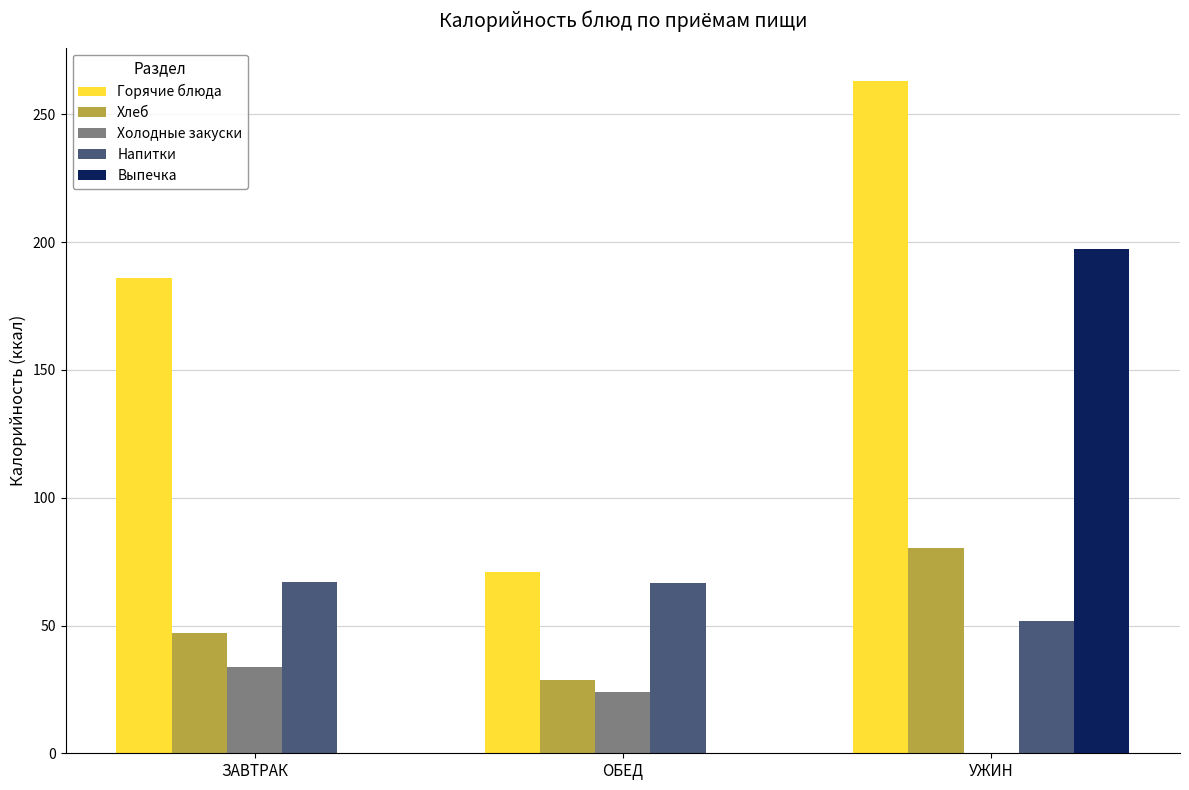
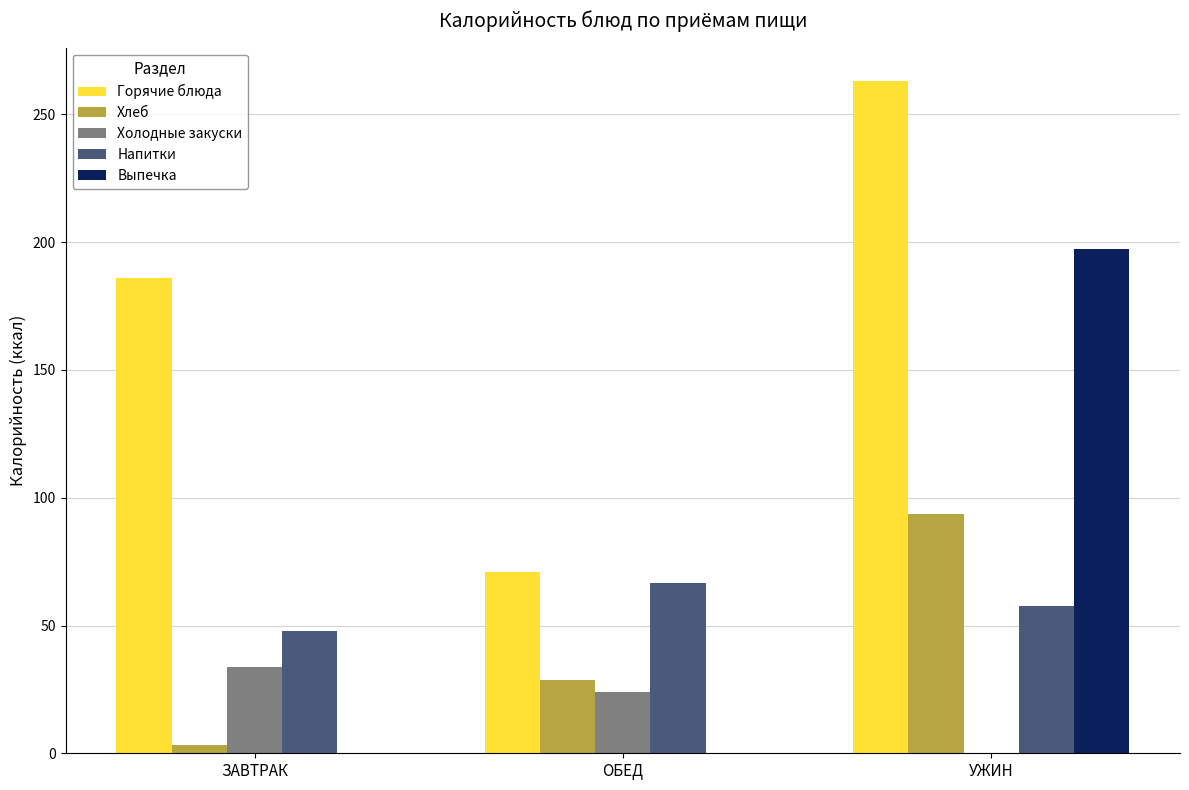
  {
    "Горячие блюда": {
      "ЗАВТРАК": 186,
      "ОБЕД": 71,
      "УЖИН": 263
    },
    "Хлеб": {
-     "ЗАВТРАК": 47,
+     "ЗАВТРАК": 3,
      "ОБЕД": 29,
-     "УЖИН": 80
+     "УЖИН": 94
    },
    "Холодные закуски": {
      "ЗАВТРАК": 34,
      "ОБЕД": 24,
      "УЖИН": 0
    },
    "Напитки": {
-     "ЗАВТРАК": 67,
+     "ЗАВТРАК": 48,
      "ОБЕД": 67,
-     "УЖИН": 52
+     "УЖИН": 58
    },
    "Выпечка": {
      "ЗАВТРАК": 0,
      "ОБЕД": 0,
      "УЖИН": 197
    }
  }
